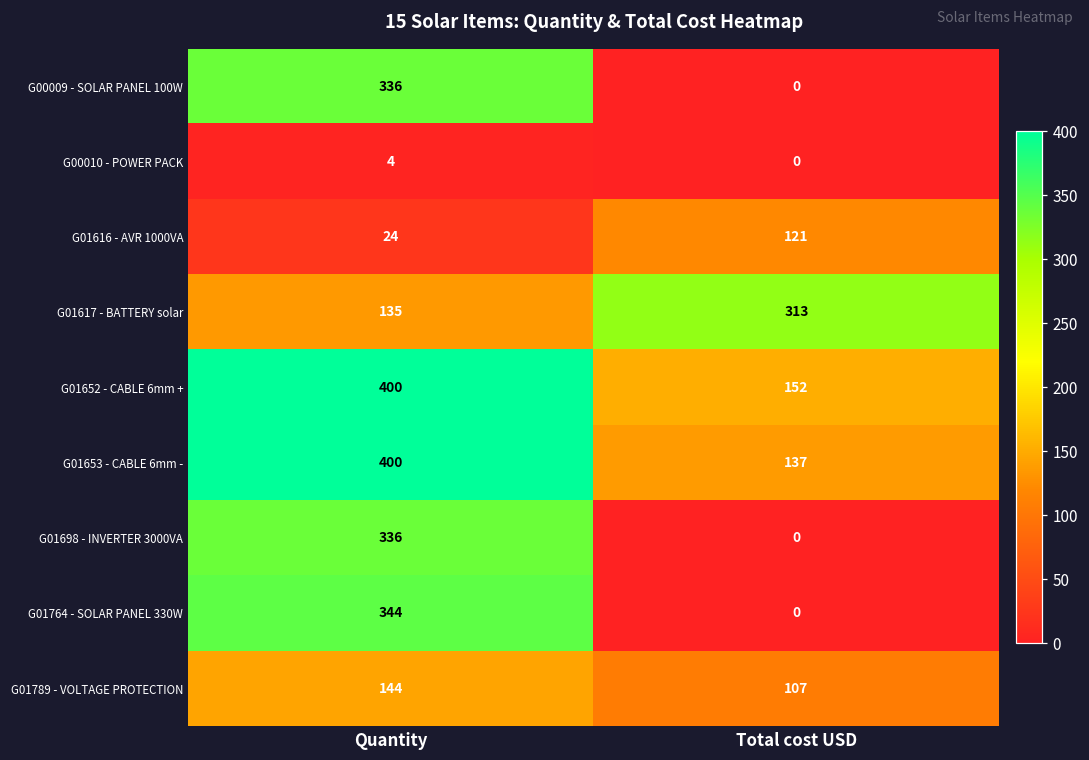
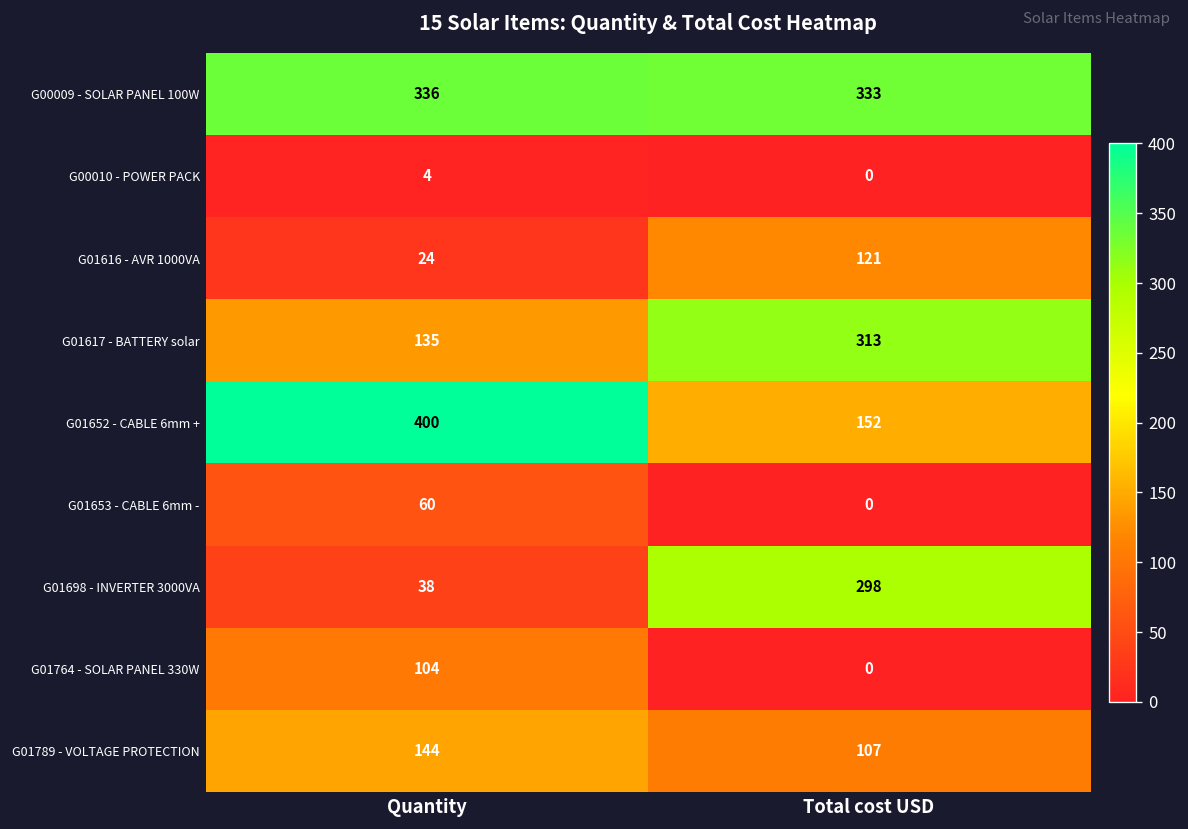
  {
    "G00009 - SOLAR PANEL 100W": {
      "Quantity": 336,
-     "Total cost USD": 0
+     "Total cost USD": 333
    },
    "G00010 - POWER PACK": {
      "Quantity": 4,
      "Total cost USD": 0
    },
    "G01616 - AVR 1000VA": {
      "Quantity": 24,
      "Total cost USD": 121
    },
    "G01617 - BATTERY solar": {
      "Quantity": 135,
      "Total cost USD": 313
    },
    "G01652 - CABLE 6mm +": {
      "Quantity": 400,
      "Total cost USD": 152
    },
    "G01653 - CABLE 6mm -": {
-     "Quantity": 400,
-     "Total cost USD": 137
+     "Quantity": 60,
+     "Total cost USD": 0
    },
    "G01698 - INVERTER 3000VA": {
-     "Quantity": 336,
-     "Total cost USD": 0
+     "Quantity": 38,
+     "Total cost USD": 298
    },
    "G01764 - SOLAR PANEL 330W": {
-     "Quantity": 344,
+     "Quantity": 104,
      "Total cost USD": 0
    },
    "G01789 - VOLTAGE PROTECTION": {
      "Quantity": 144,
      "Total cost USD": 107
    }
  }
